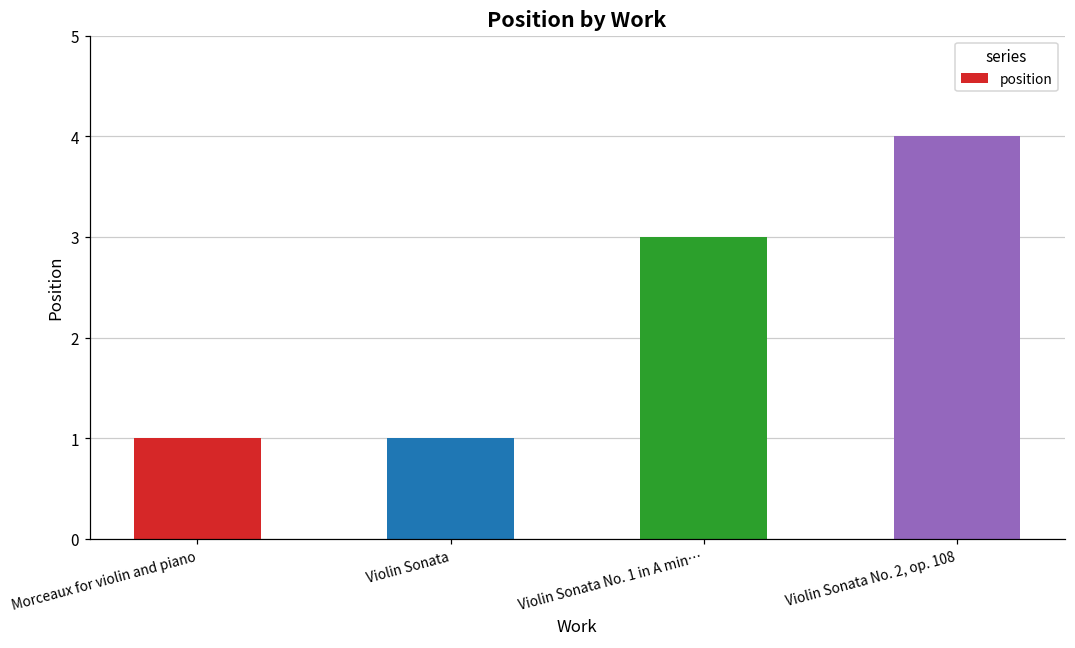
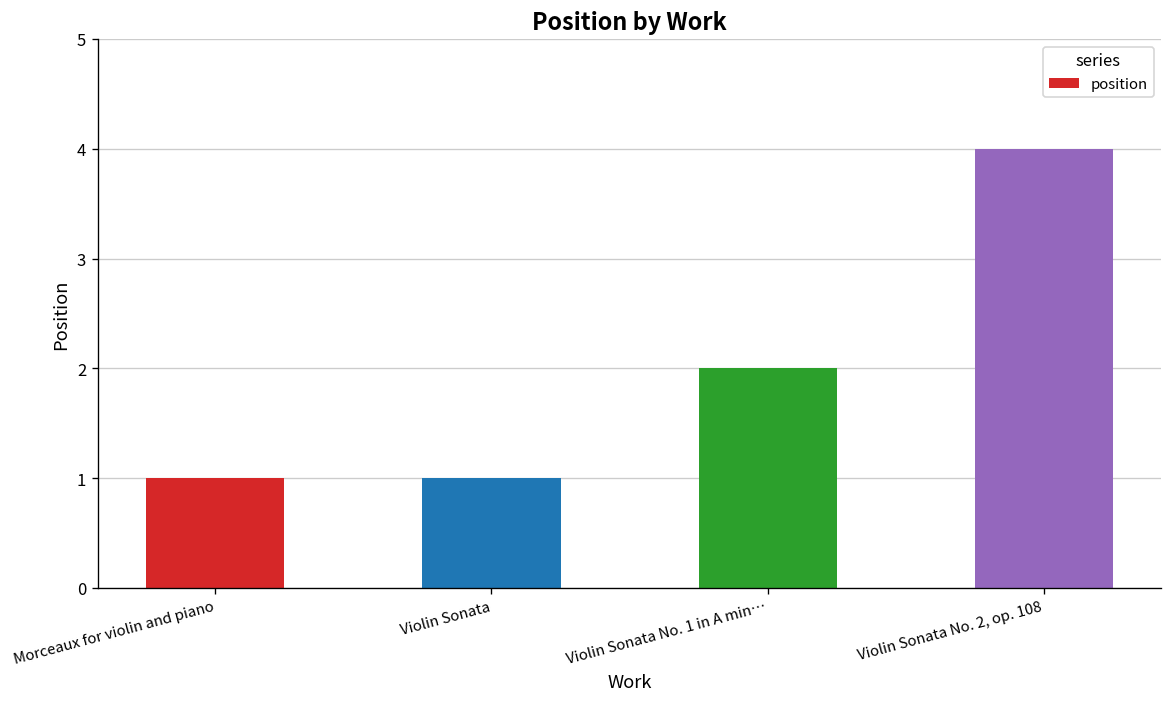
  {
    "Morceaux for violin and piano": 1,
    "Violin Sonata": 1,
-   "Violin Sonata No. 1 in A min…": 3,
+   "Violin Sonata No. 1 in A min…": 2,
    "Violin Sonata No. 2, op. 108": 4
  }
